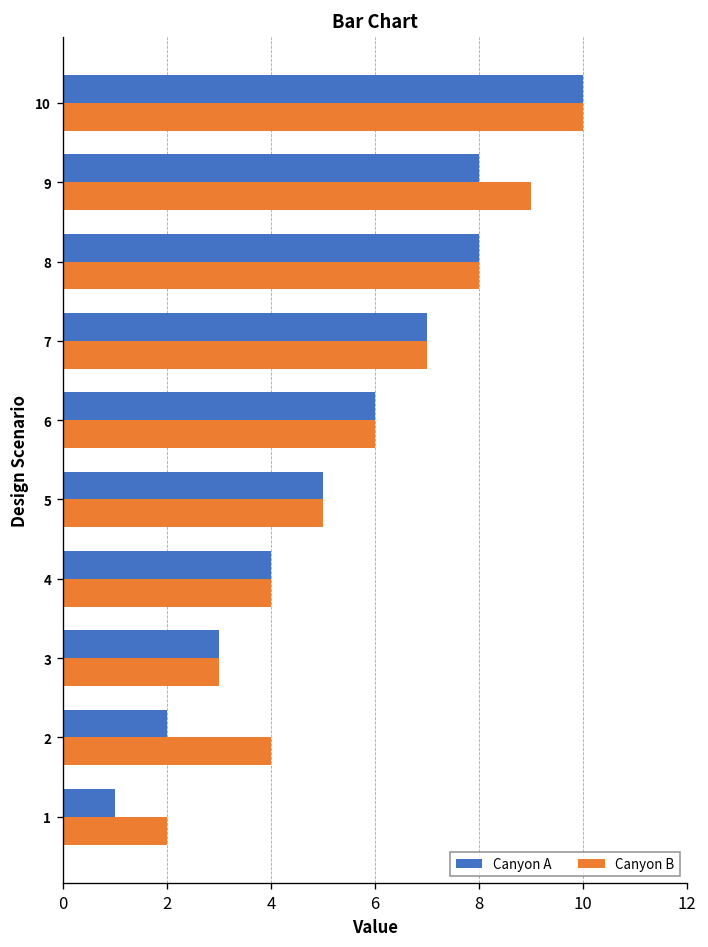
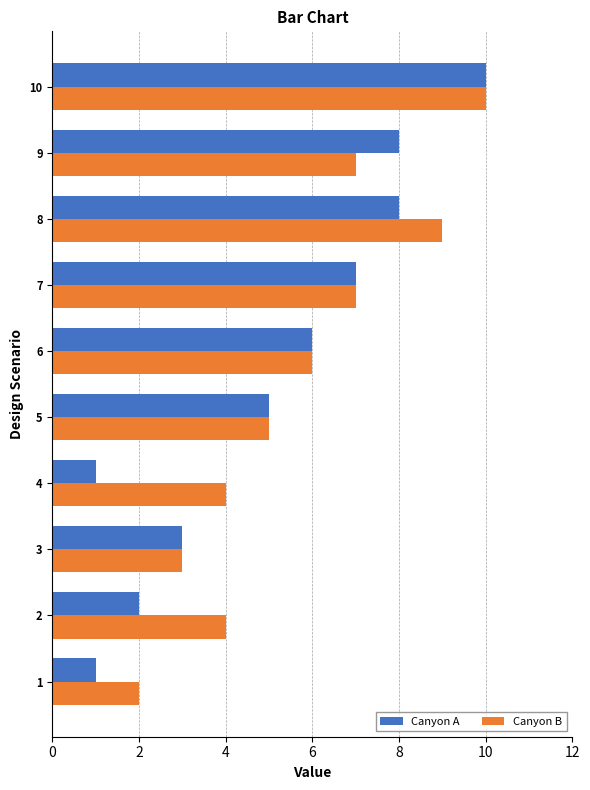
  {
    "Canyon A": {
      "10": 10,
      "9": 8,
      "8": 8,
      "7": 7,
      "6": 6,
      "5": 5,
-     "4": 4,
+     "4": 1,
      "3": 3,
      "2": 2,
      "1": 1
    },
    "Canyon B": {
      "10": 10,
-     "9": 9,
-     "8": 8,
+     "9": 7,
+     "8": 9,
      "7": 7,
      "6": 6,
      "5": 5,
      "4": 4,
      "3": 3,
      "2": 4,
      "1": 2
    }
  }
